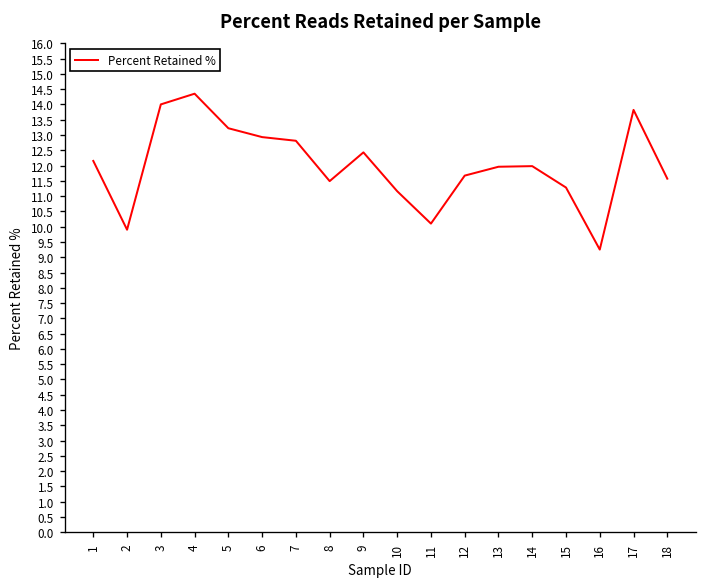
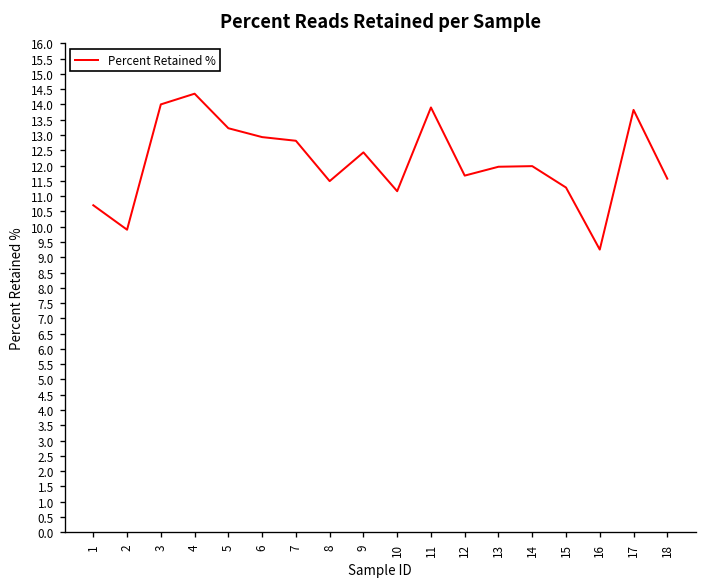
  {
-   "1": 12.2,
+   "1": 10.7,
    "2": 9.9,
    "3": 14.0,
    "4": 14.4,
    "5": 13.2,
    "6": 12.9,
    "7": 12.8,
    "8": 11.5,
    "9": 12.4,
    "10": 11.2,
-   "11": 10.1,
+   "11": 13.9,
    "12": 11.7,
    "13": 12.0,
    "14": 12.0,
    "15": 11.3,
    "16": 9.3,
    "17": 13.8,
    "18": 11.6
  }
